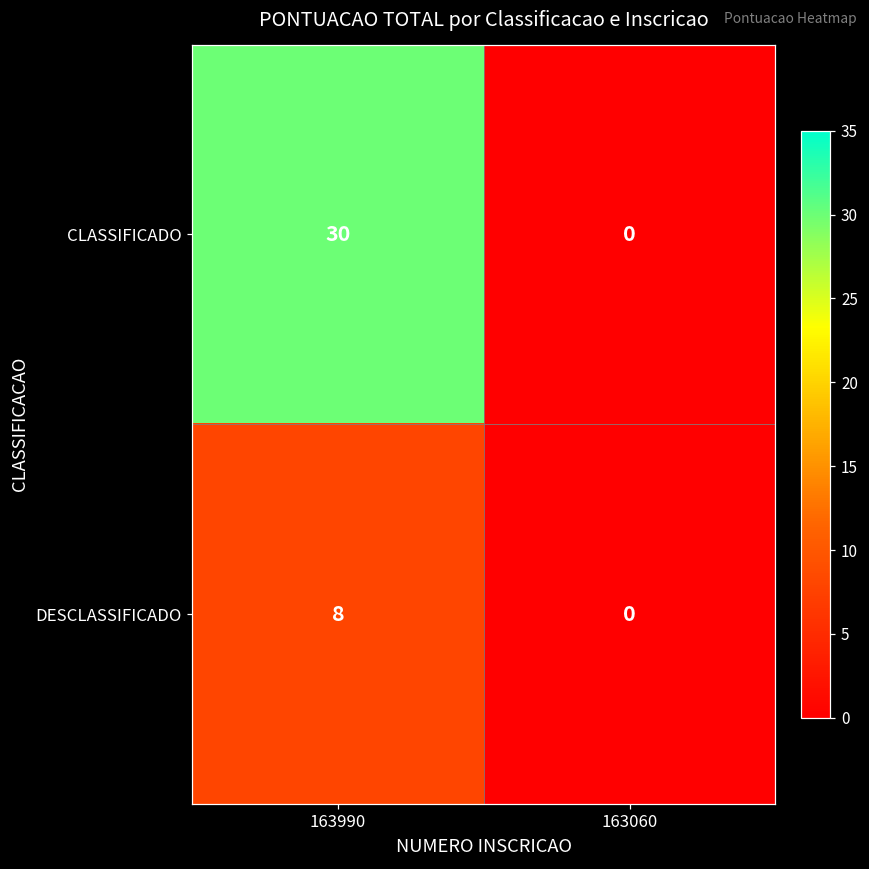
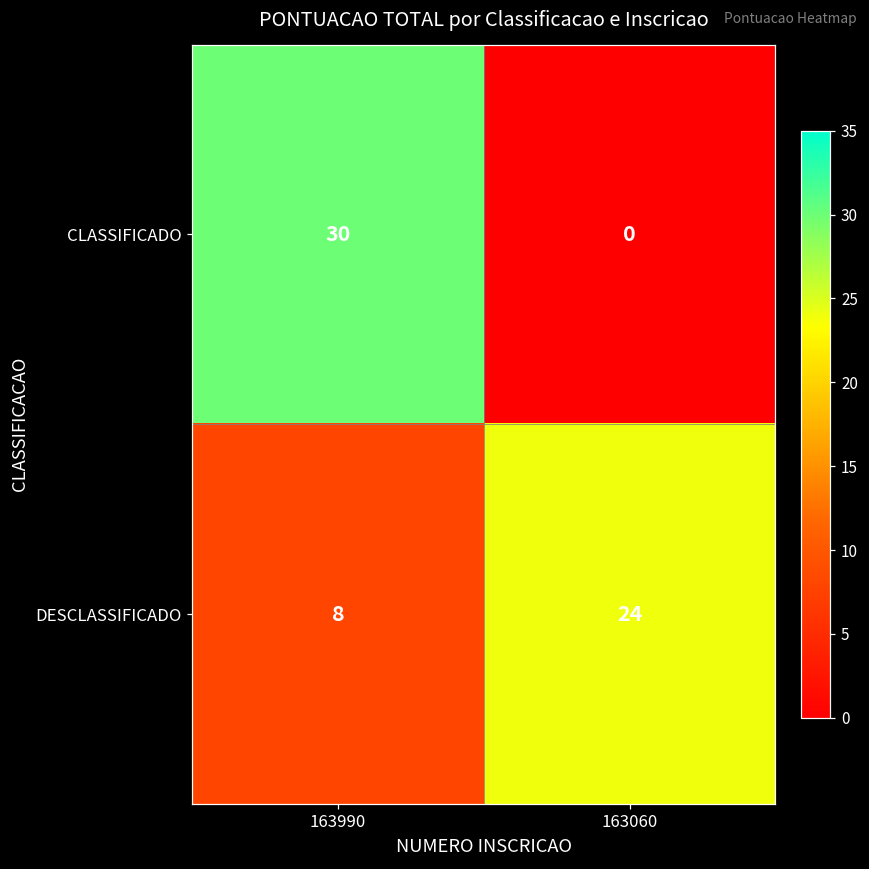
  {
    "CLASSIFICADO": {
      "163990": 30,
      "163060": 0
    },
    "DESCLASSIFICADO": {
      "163990": 8,
-     "163060": 0
+     "163060": 24
    }
  }
